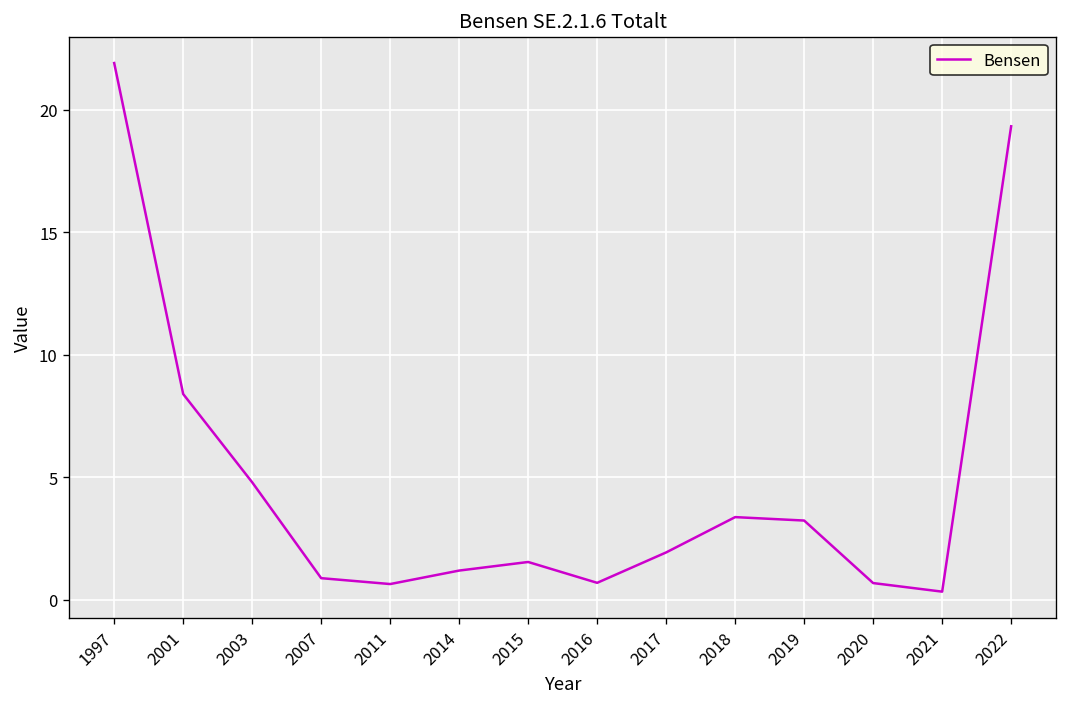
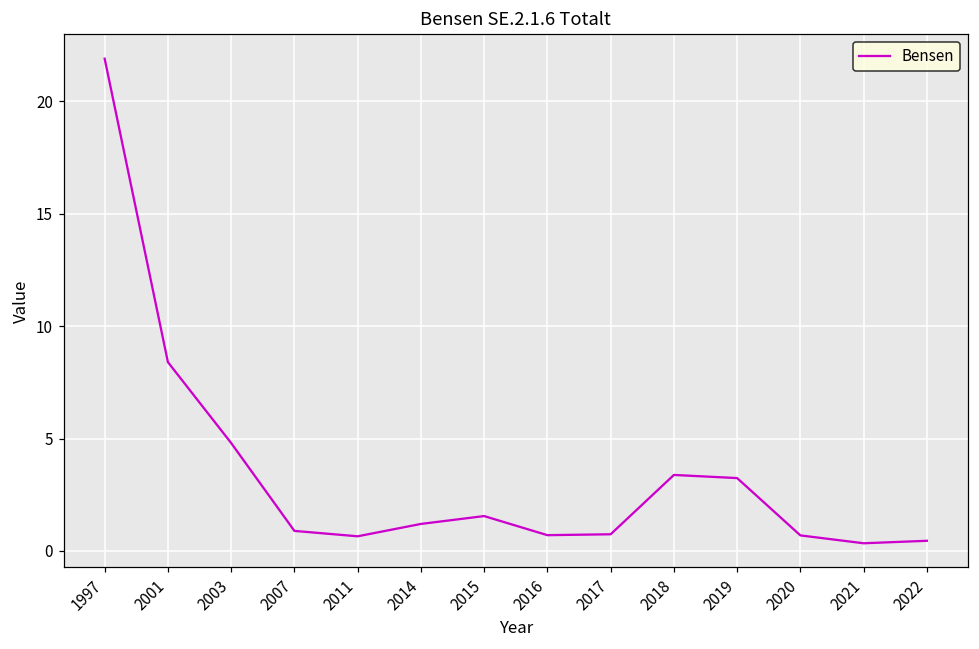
  {
    "1997": 21.9,
    "2001": 8.4,
    "2003": 4.8,
    "2007": 0.9,
    "2011": 0.7,
    "2014": 1.2,
    "2015": 1.6,
    "2016": 0.7,
-   "2017": 1.9,
+   "2017": 0.7,
    "2018": 3.4,
    "2019": 3.2,
    "2020": 0.7,
    "2021": 0.3,
-   "2022": 19.3
+   "2022": 0.5
  }
